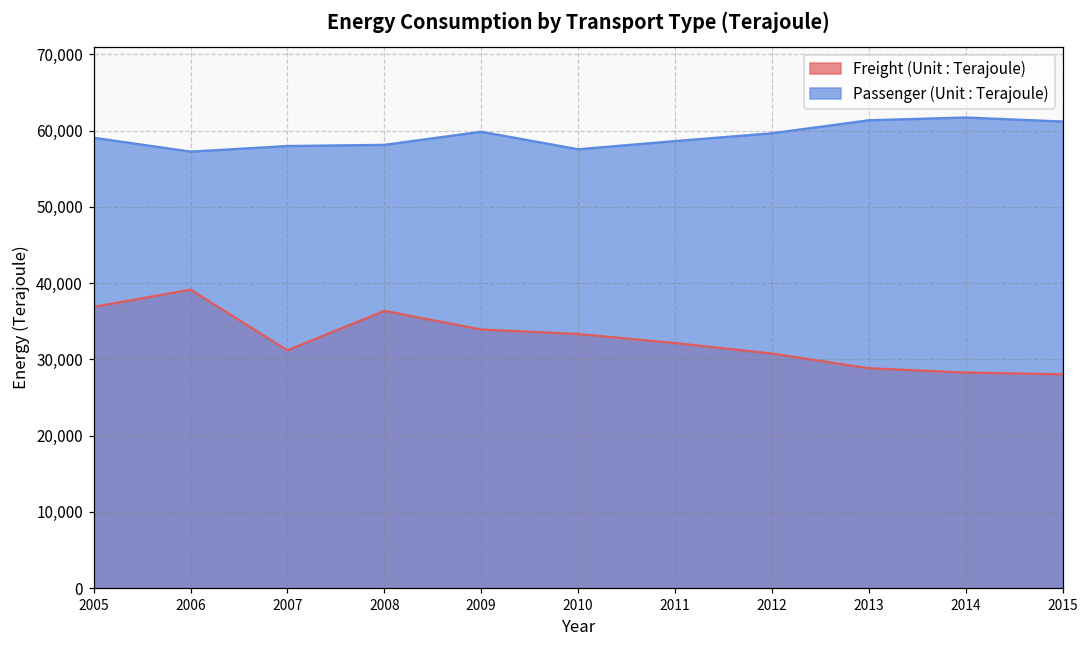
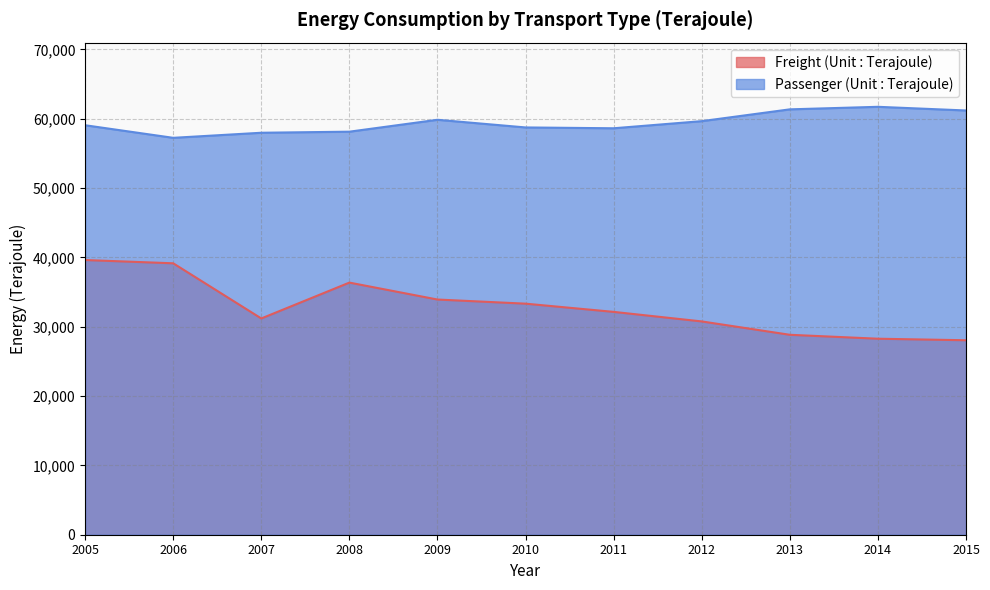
  {
    "Freight (Unit : Terajoule)": {
-     "2005": "37,000",
+     "2005": "40,000",
      "2006": "39,000",
      "2007": "31,000",
      "2008": "36,000",
      "2009": "34,000",
      "2010": "33,000",
      "2011": "32,000",
      "2012": "31,000",
      "2013": "29,000",
      "2014": "28,000",
      "2015": "28,000"
    },
    "Passenger (Unit : Terajoule)": {
      "2005": "59,000",
      "2006": "57,000",
      "2007": "58,000",
      "2008": "58,000",
      "2009": "60,000",
-     "2010": "58,000",
+     "2010": "59,000",
      "2011": "59,000",
      "2012": "60,000",
      "2013": "61,000",
      "2014": "62,000",
      "2015": "61,000"
    }
  }
